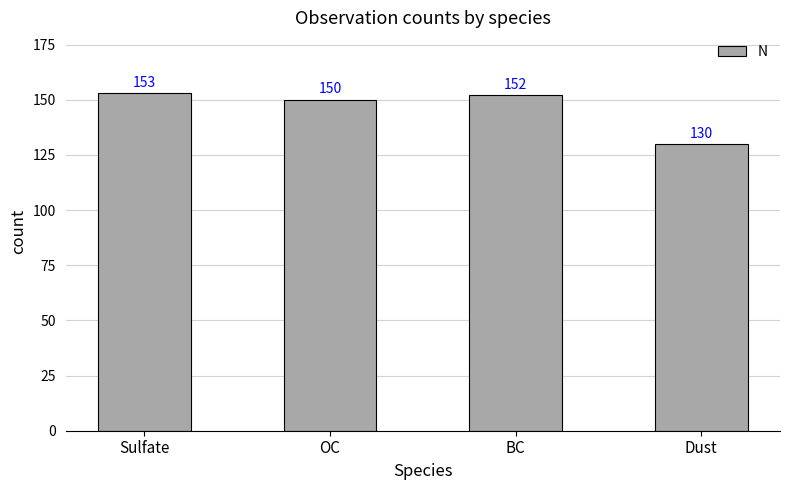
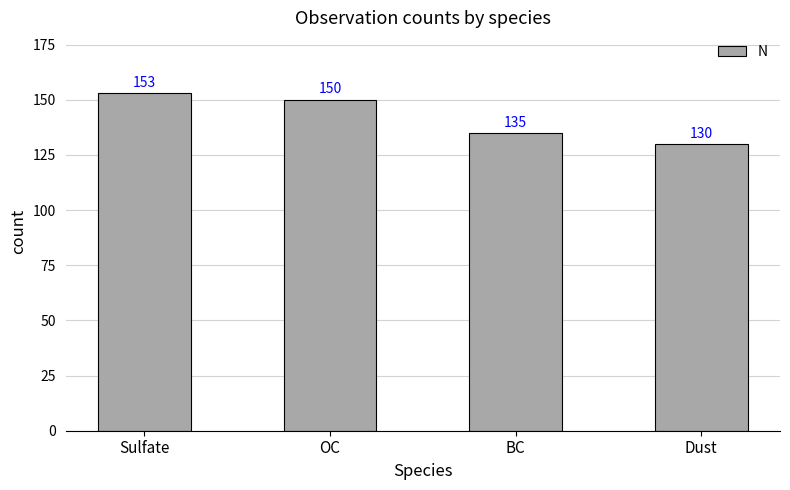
  {
    "Sulfate": 153,
    "OC": 150,
-   "BC": 152,
+   "BC": 135,
    "Dust": 130
  }
